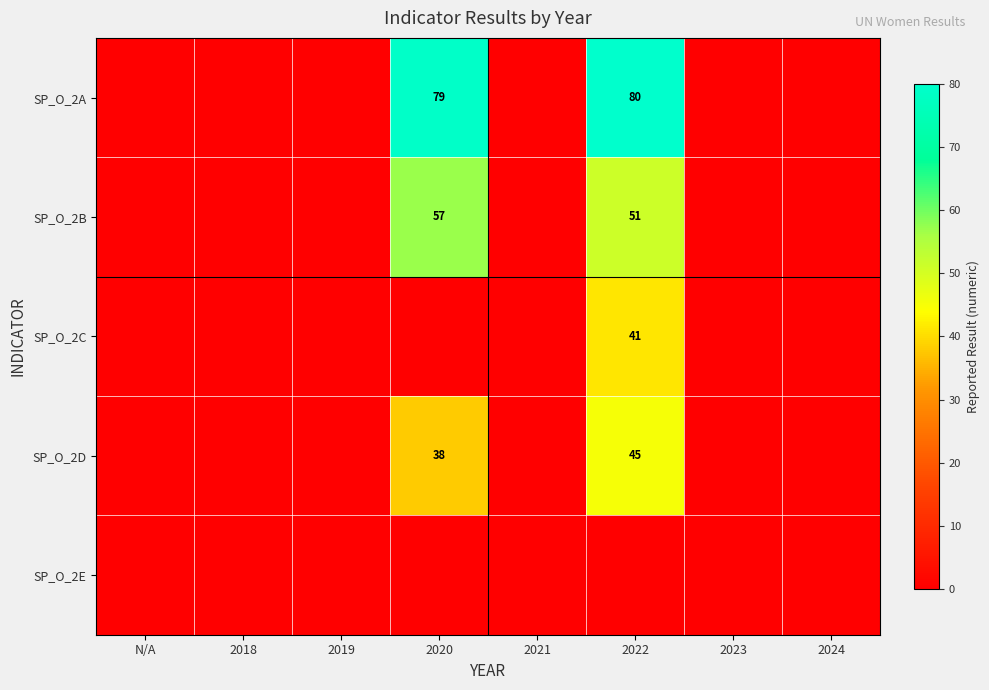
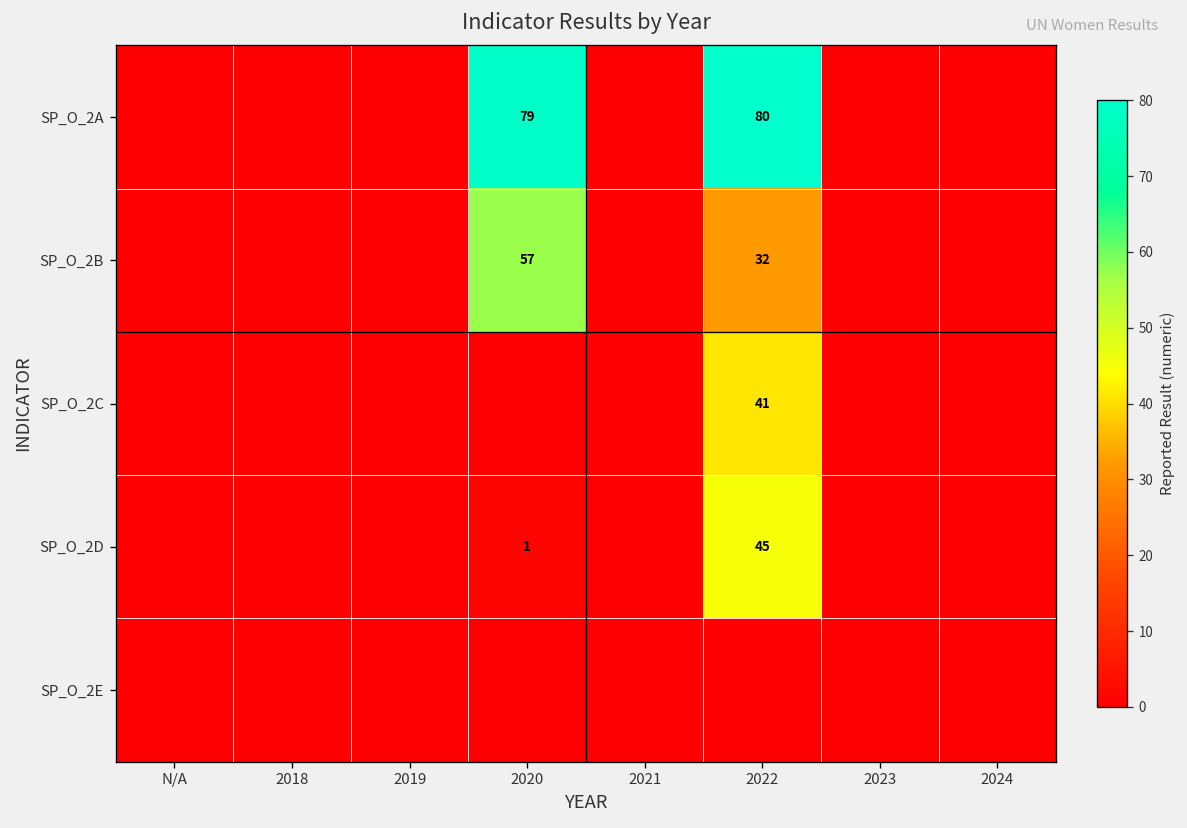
  {
    "SP_O_2A": {
      "2020": 79,
      "2022": 80
    },
    "SP_O_2B": {
      "2020": 57,
-     "2022": 51
+     "2022": 32
    },
    "SP_O_2C": {
      "2022": 41
    },
    "SP_O_2D": {
-     "2020": 38,
+     "2020": 1,
      "2022": 45
    }
  }
